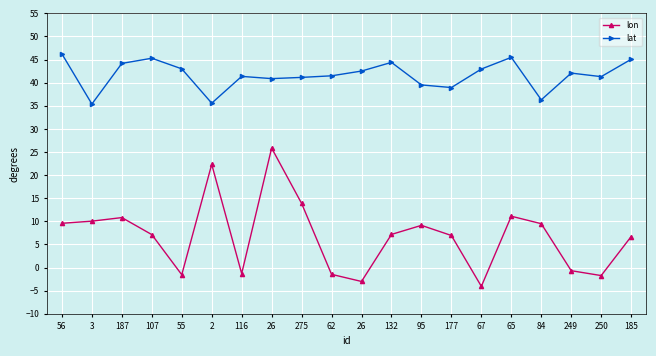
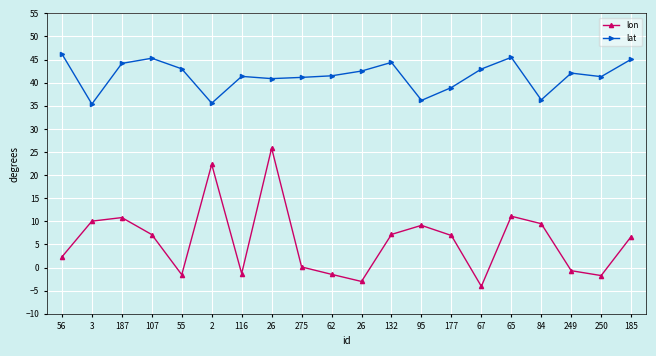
  {
    "lon": {
-     "56": 10,
+     "56": 2,
      "3": 10,
      "187": 11,
      "107": 7,
      "55": -2,
      "2": 22,
      "116": -1,
-     "275": 14,
+     "275": 0,
      "62": -1,
      "132": 7,
      "95": 9,
      "177": 7,
      "67": -4,
      "65": 11,
      "84": 9,
      "249": -1,
      "250": -2,
      "185": 7
    },
    "lat": {
      "56": 46,
      "3": 35,
      "187": 44,
      "107": 45,
      "55": 43,
      "2": 36,
      "116": 41,
      "275": 41,
      "62": 41,
      "132": 44,
-     "95": 40,
+     "95": 36,
      "177": 39,
      "67": 43,
      "65": 45,
      "84": 36,
      "249": 42,
      "250": 41,
      "185": 45
    }
  }
